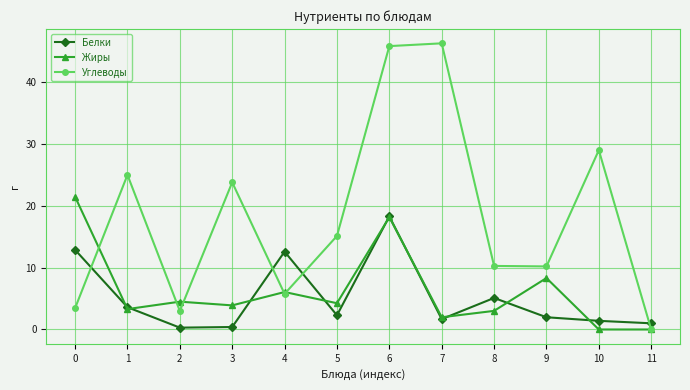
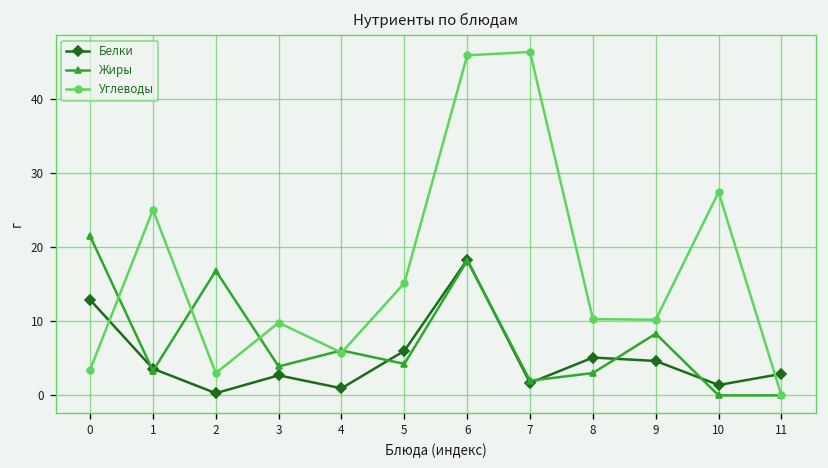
  {
    "Белки": {
      "0": 13,
      "2": 0,
-     "3": 0,
-     "4": 13,
-     "5": 2,
+     "3": 3,
+     "4": 1,
+     "5": 6,
      "8": 5,
-     "9": 2,
+     "9": 5,
      "10": 1,
-     "11": 1
+     "11": 3
    },
    "Жиры": {
      "0": 21,
-     "2": 5,
+     "2": 17,
      "3": 4,
      "5": 4,
      "8": 3,
      "9": 8,
      "10": 0
    },
    "Углеводы": {
      "0": 3,
      "1": 25,
      "2": 3,
-     "3": 24,
+     "3": 10,
      "5": 15,
      "6": 46,
      "7": 46,
      "8": 10,
      "9": 10,
-     "10": 29
+     "10": 27
    }
  }
